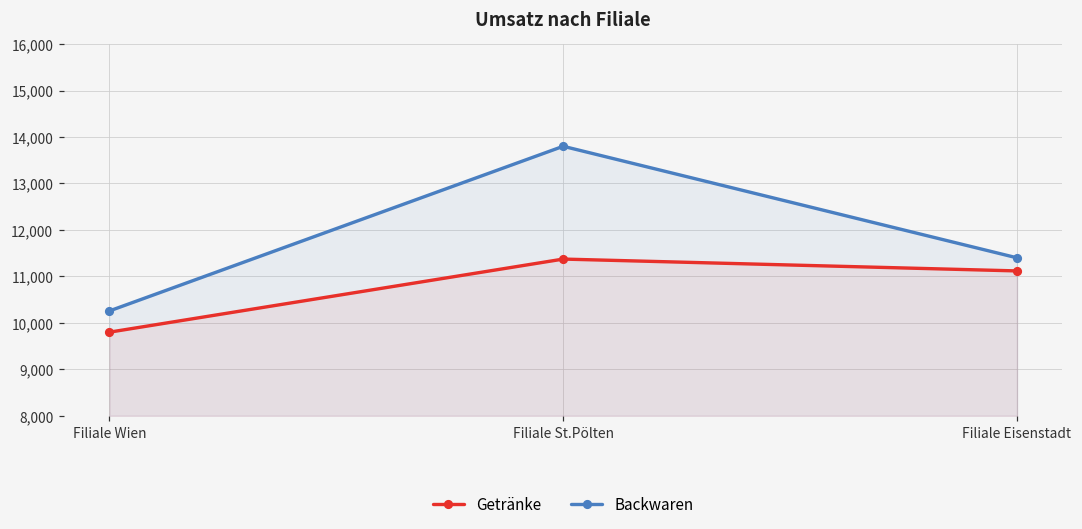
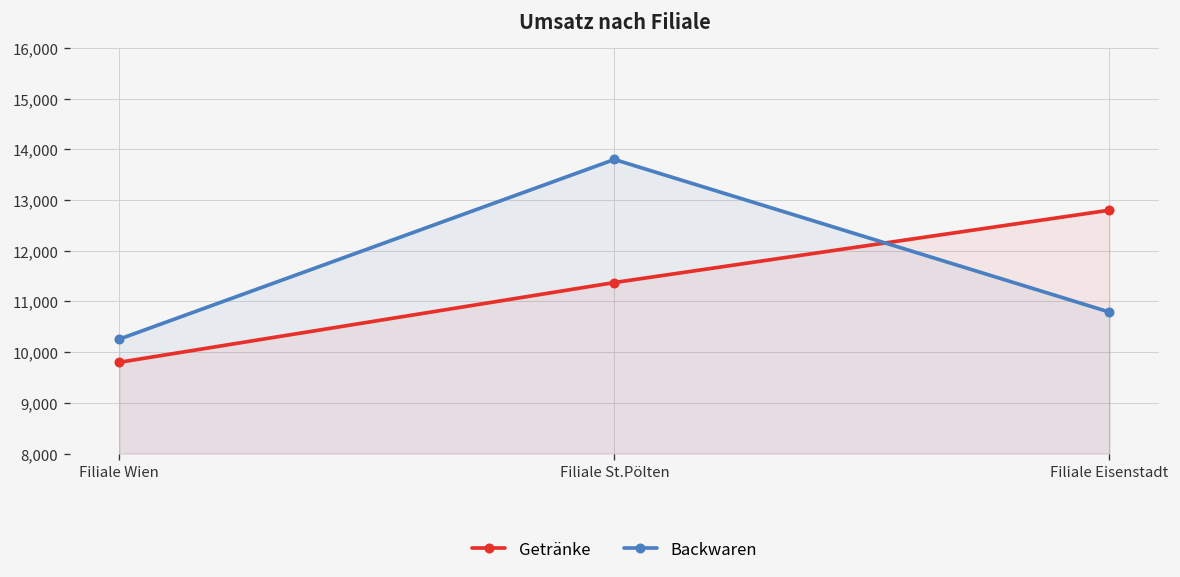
  {
    "Getränke": {
      "Filiale Wien": "9,800",
      "Filiale St.Pölten": "11,400",
-     "Filiale Eisenstadt": "11,100"
+     "Filiale Eisenstadt": "12,800"
    },
    "Backwaren": {
      "Filiale Wien": "10,300",
      "Filiale St.Pölten": "13,800",
-     "Filiale Eisenstadt": "11,400"
+     "Filiale Eisenstadt": "10,800"
    }
  }
